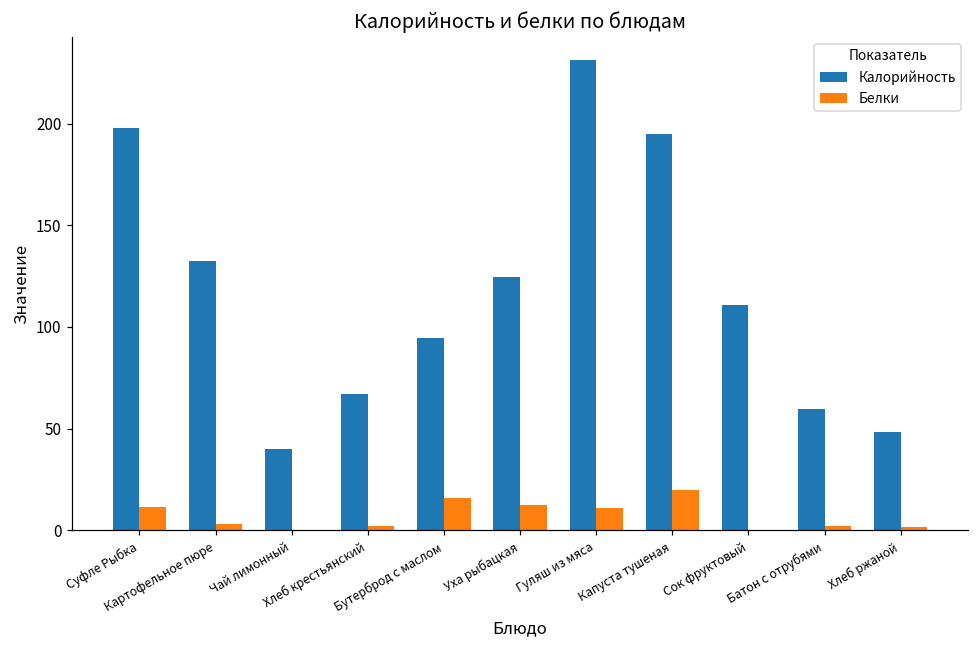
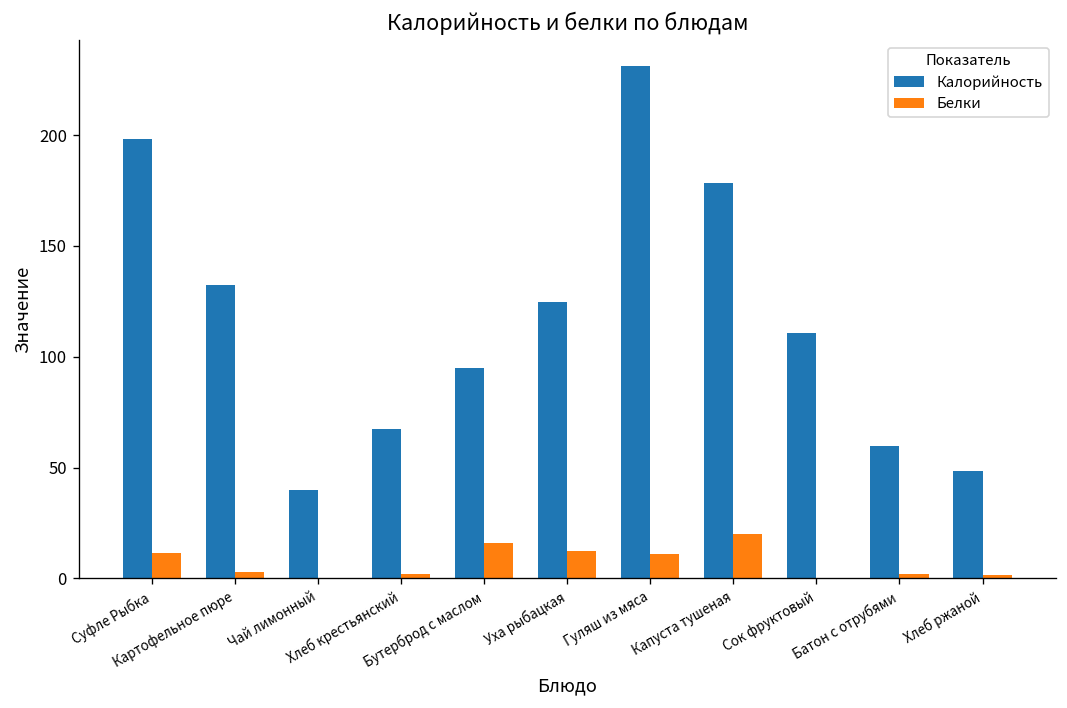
  {
    "Калорийность": {
      "Суфле Рыбка": 198,
      "Картофельное пюре": 133,
      "Чай лимонный": 40,
      "Хлеб крестьянский": 67,
      "Бутерброд с маслом": 95,
      "Уха рыбацкая": 125,
      "Гуляш из мяса": 231,
-     "Капуста тушеная": 195,
+     "Капуста тушеная": 178,
      "Сок фруктовый": 111,
      "Батон с отрубями": 60,
      "Хлеб ржаной": 48
    },
    "Белки": {
      "Суфле Рыбка": 11,
      "Картофельное пюре": 3,
      "Хлеб крестьянский": 2,
      "Бутерброд с маслом": 16,
      "Уха рыбацкая": 12,
      "Гуляш из мяса": 11,
      "Капуста тушеная": 20,
      "Батон с отрубями": 2,
      "Хлеб ржаной": 2
    }
  }
